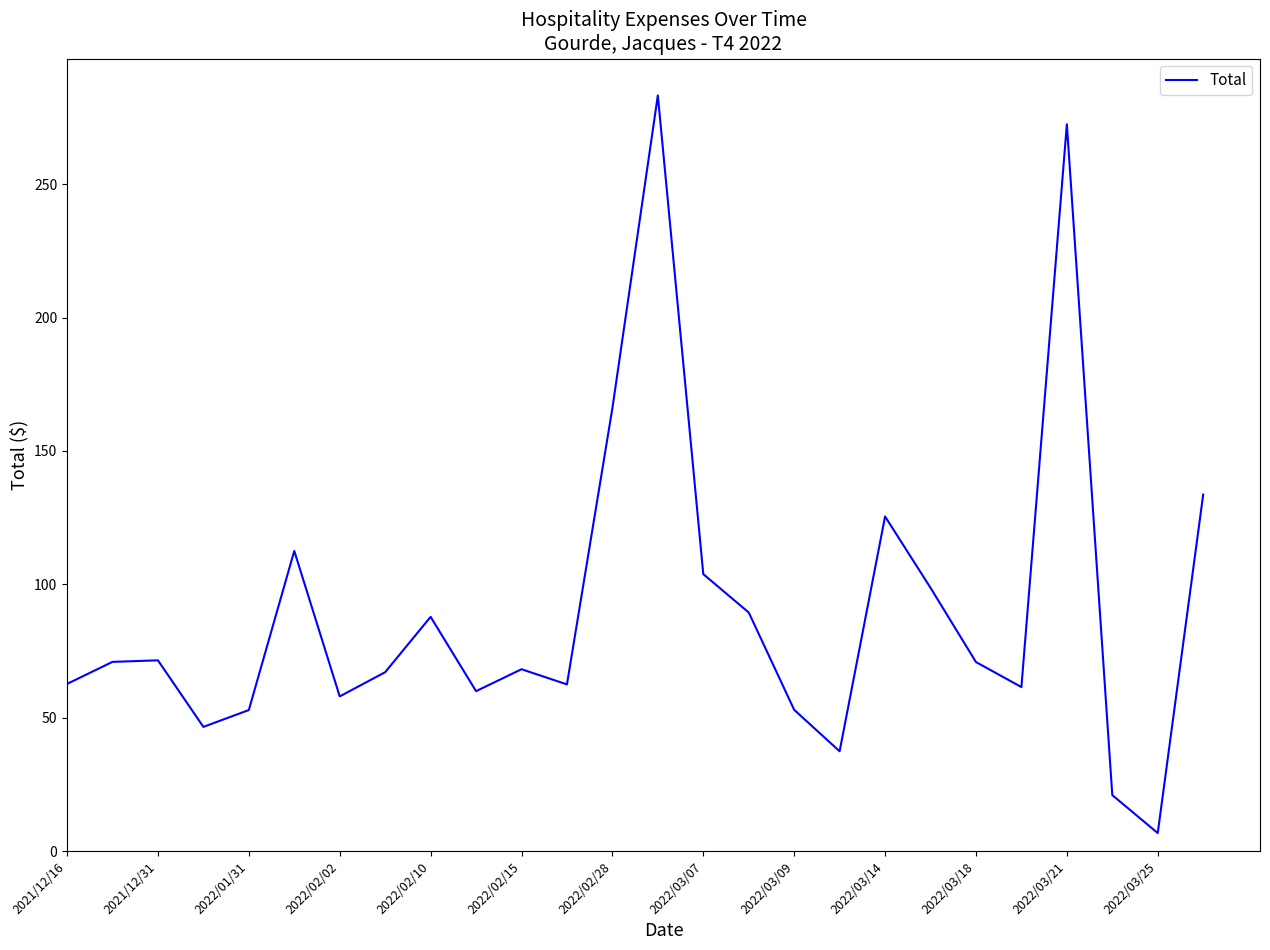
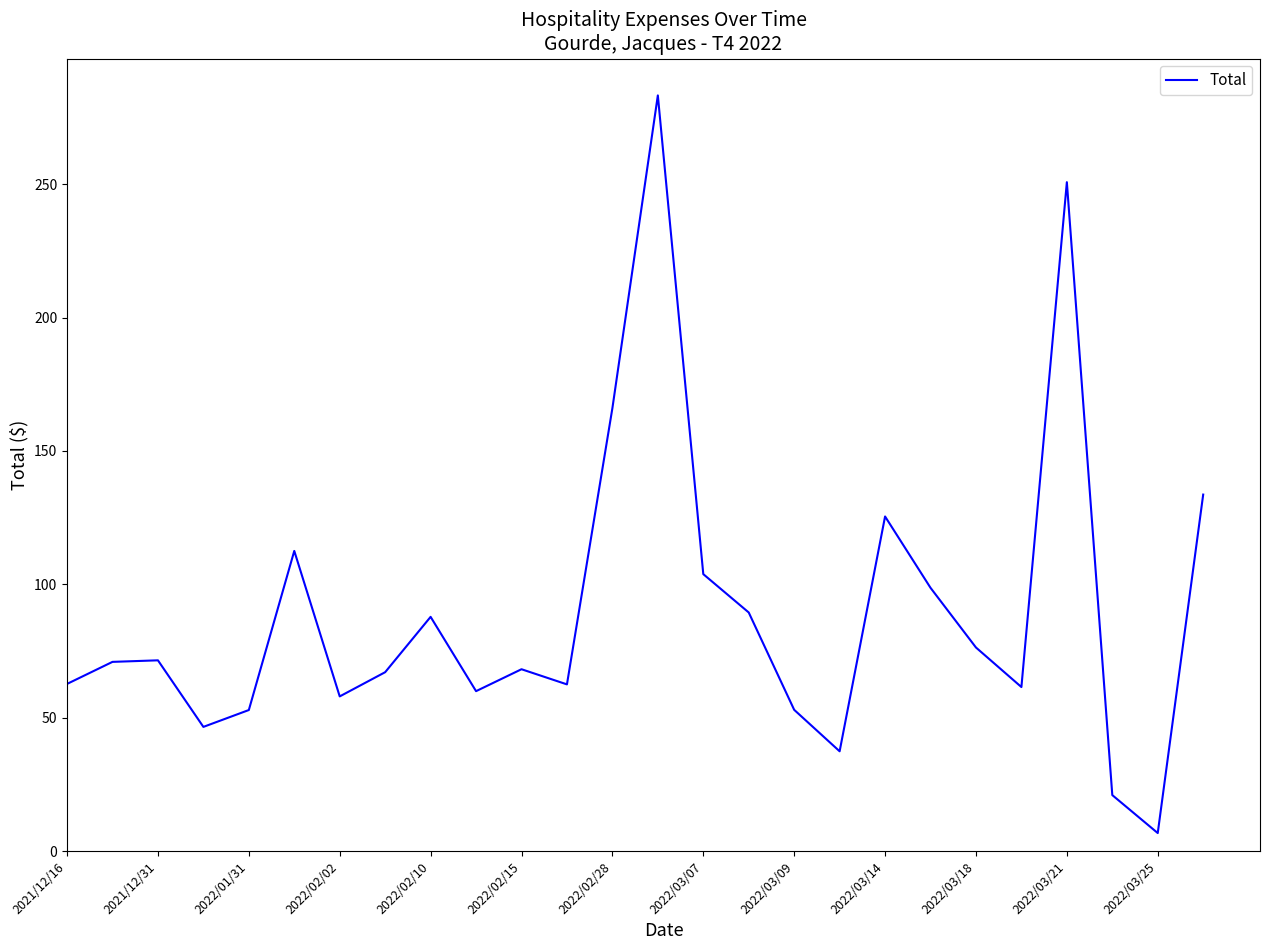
  {
    "2021/12/16": 63,
    "2021/12/31": 72,
    "2022/01/31": 53,
    "2022/02/10": 88,
    "2022/02/15": 68,
    "2022/02/28": 166,
    "2022/03/07": 104,
    "2022/03/09": 53,
-   "2022/03/18": 71,
-   "2022/03/21": 273
+   "2022/03/18": 76,
+   "2022/03/21": 251
  }
